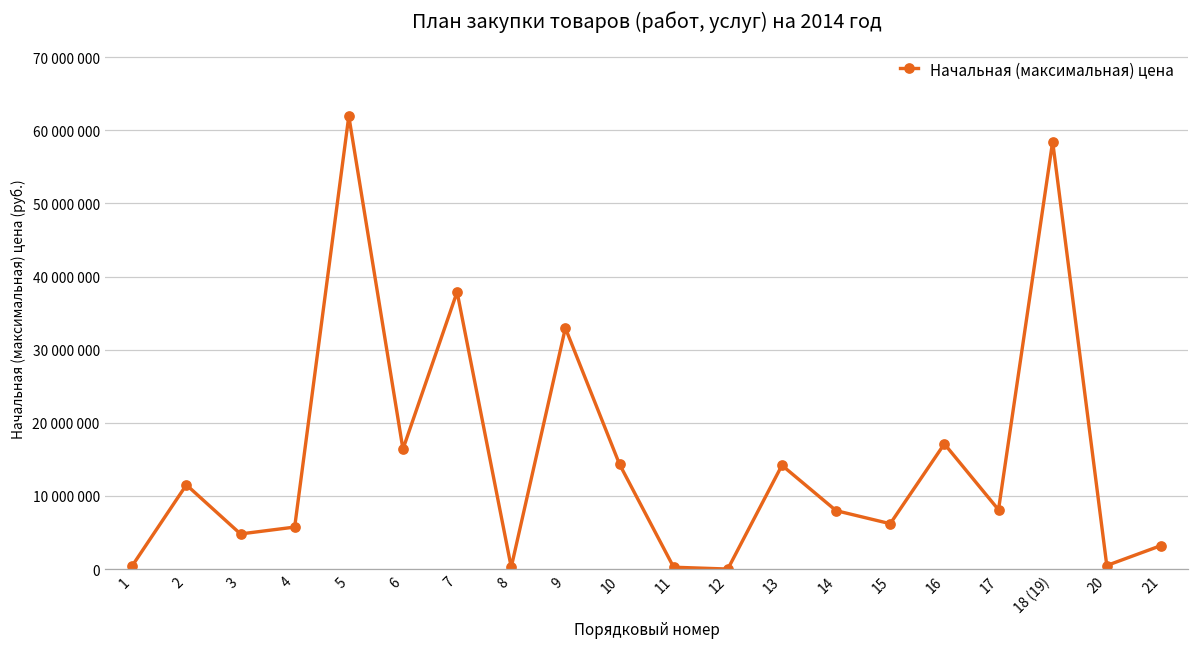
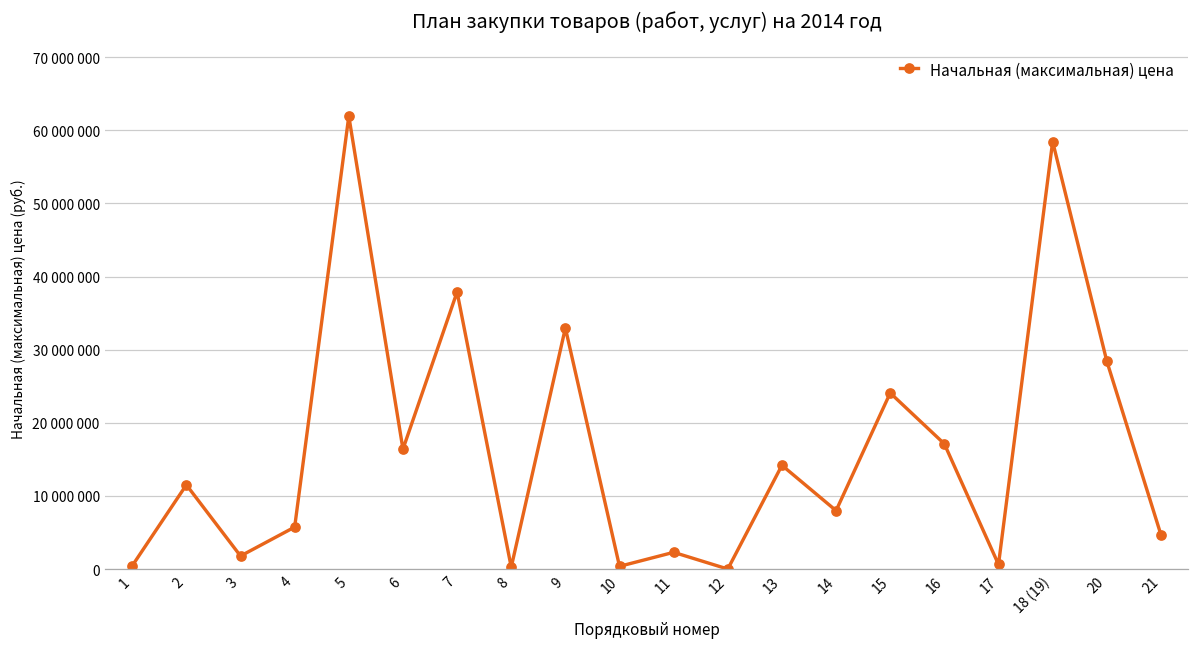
  {
    "1": 0,
    "2": 12000000,
-   "3": 5000000,
+   "3": 2000000,
    "4": 6000000,
    "5": 62000000,
    "6": 16000000,
    "7": 38000000,
    "8": 0,
    "9": 33000000,
-   "10": 14000000,
-   "11": 0,
+   "10": 0,
+   "11": 2000000,
    "12": 0,
    "13": 14000000,
    "14": 8000000,
-   "15": 6000000,
+   "15": 24000000,
    "16": 17000000,
-   "17": 8000000,
+   "17": 1000000,
    "18 (19)": 58000000,
-   "20": 0,
-   "21": 3000000
+   "20": 28000000,
+   "21": 5000000
  }
